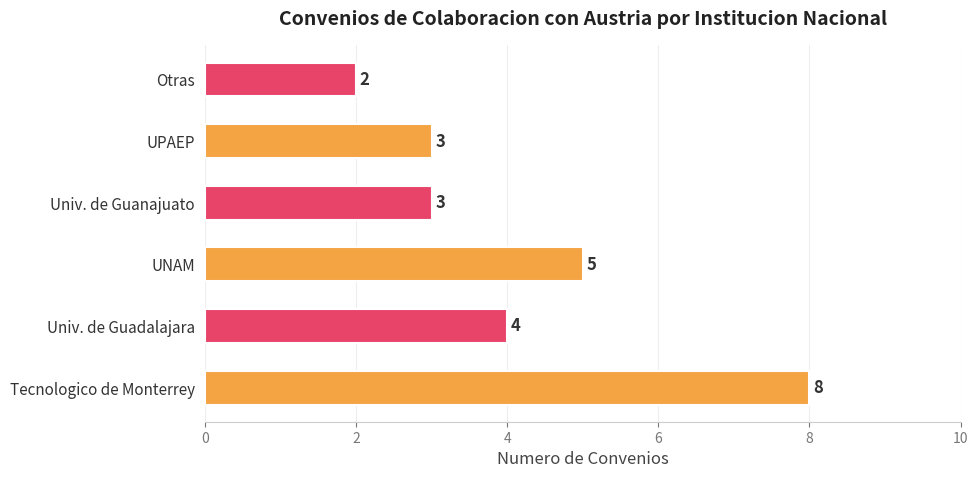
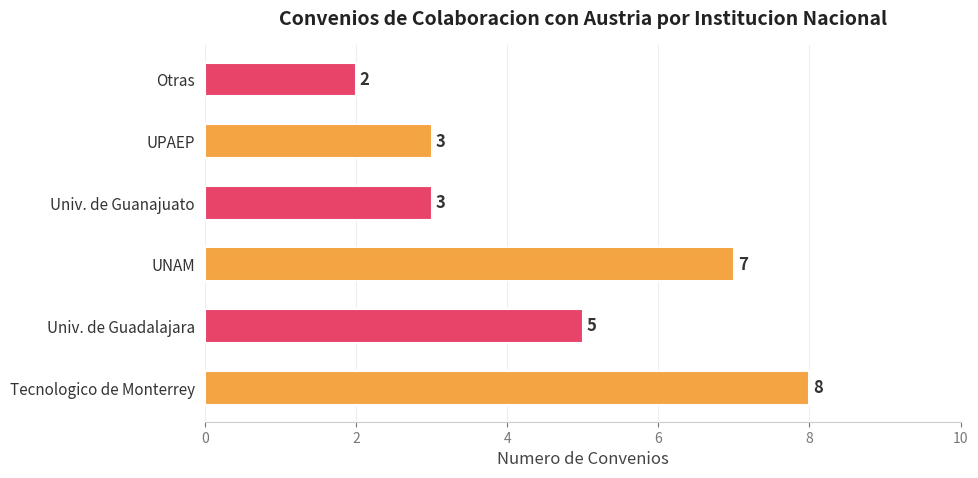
  {
    "Otras": 2,
    "UPAEP": 3,
    "Univ. de Guanajuato": 3,
-   "UNAM": 5,
-   "Univ. de Guadalajara": 4,
+   "UNAM": 7,
+   "Univ. de Guadalajara": 5,
    "Tecnologico de Monterrey": 8
  }
